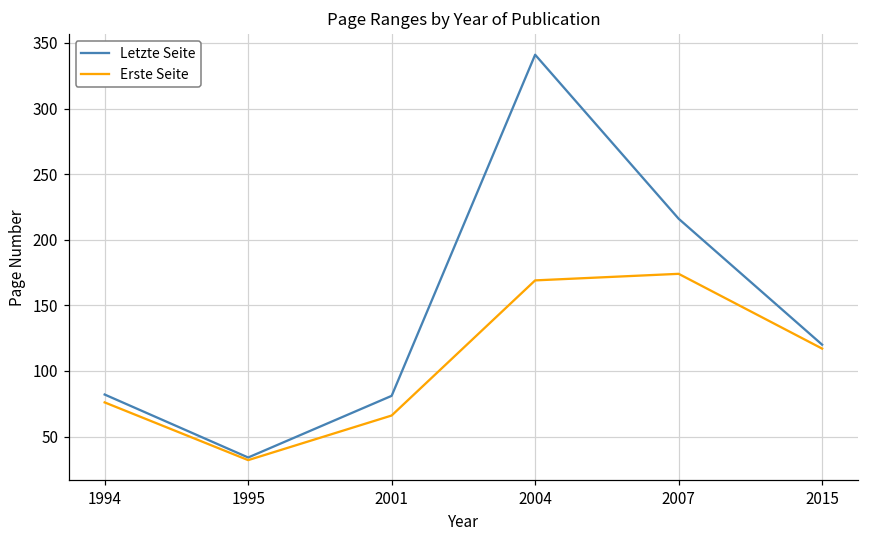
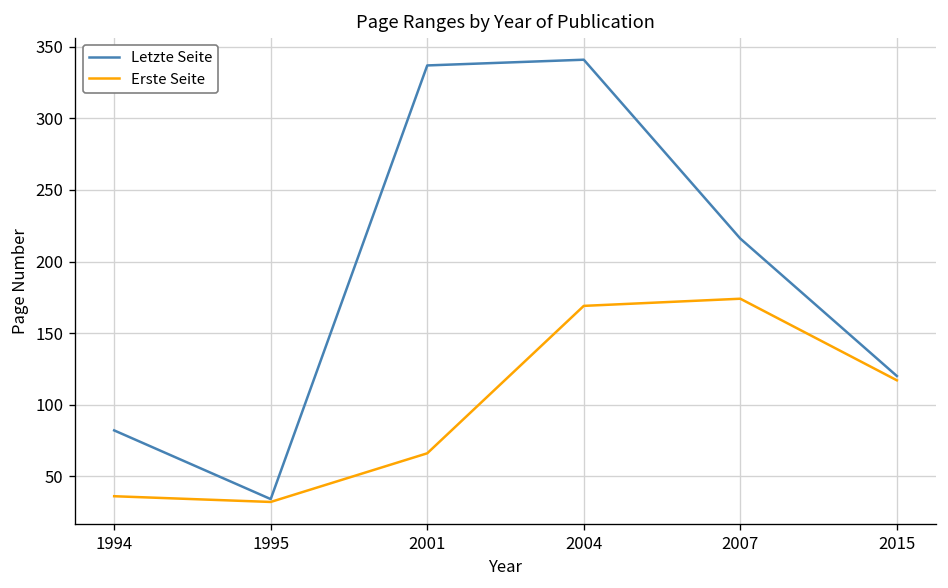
  {
    "Letzte Seite": {
      "1994": 82,
-     "2001": 81,
+     "2001": 337,
      "2004": 341,
      "2007": 216,
      "2015": 120
    },
    "Erste Seite": {
-     "1994": 76,
+     "1994": 36,
      "2001": 66,
      "2004": 169,
      "2007": 174,
      "2015": 117
    }
  }
